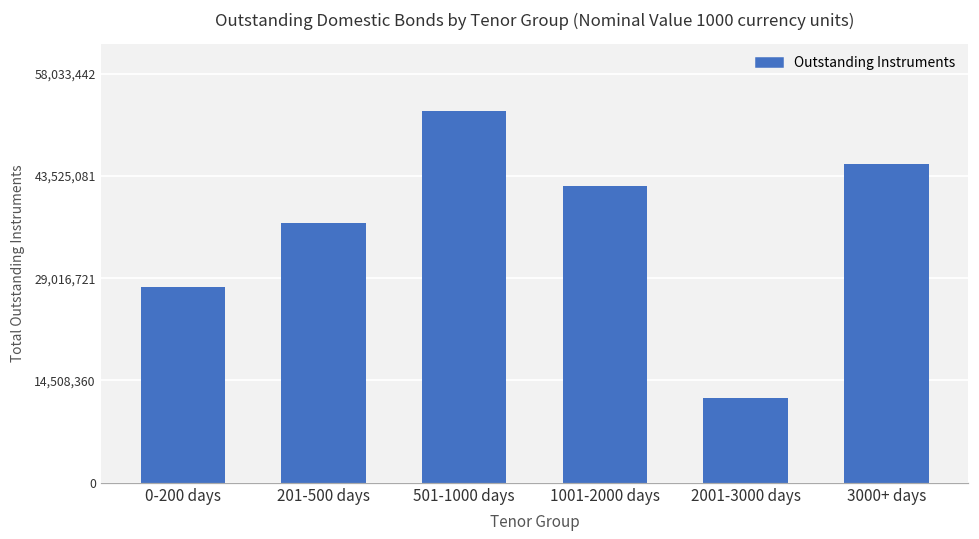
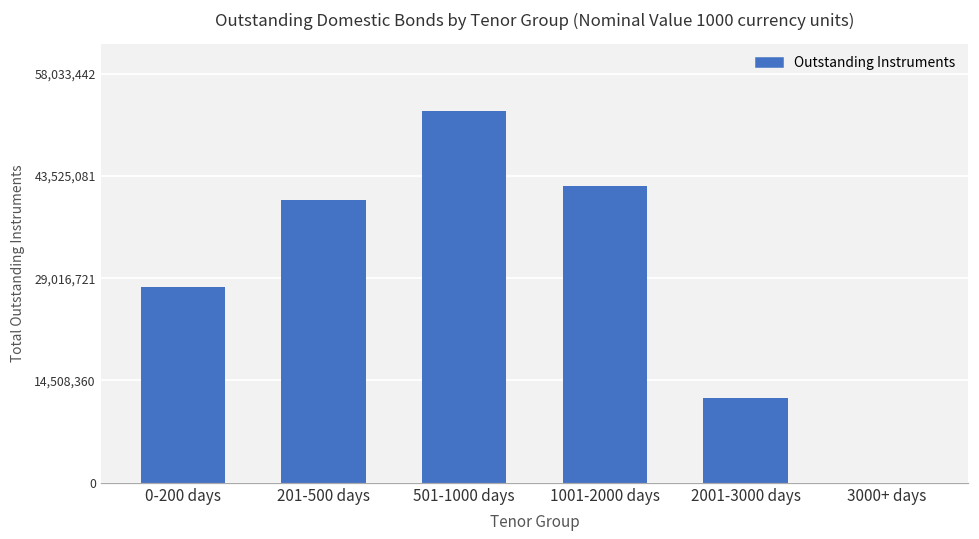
  {
    "0-200 days": "28,000,000",
-   "201-500 days": "37,000,000",
+   "201-500 days": "40,000,000",
    "501-1000 days": "53,000,000",
    "1001-2000 days": "42,000,000",
    "2001-3000 days": "12,000,000",
-   "3000+ days": "45,000,000"
+   "3000+ days": "0"
  }
